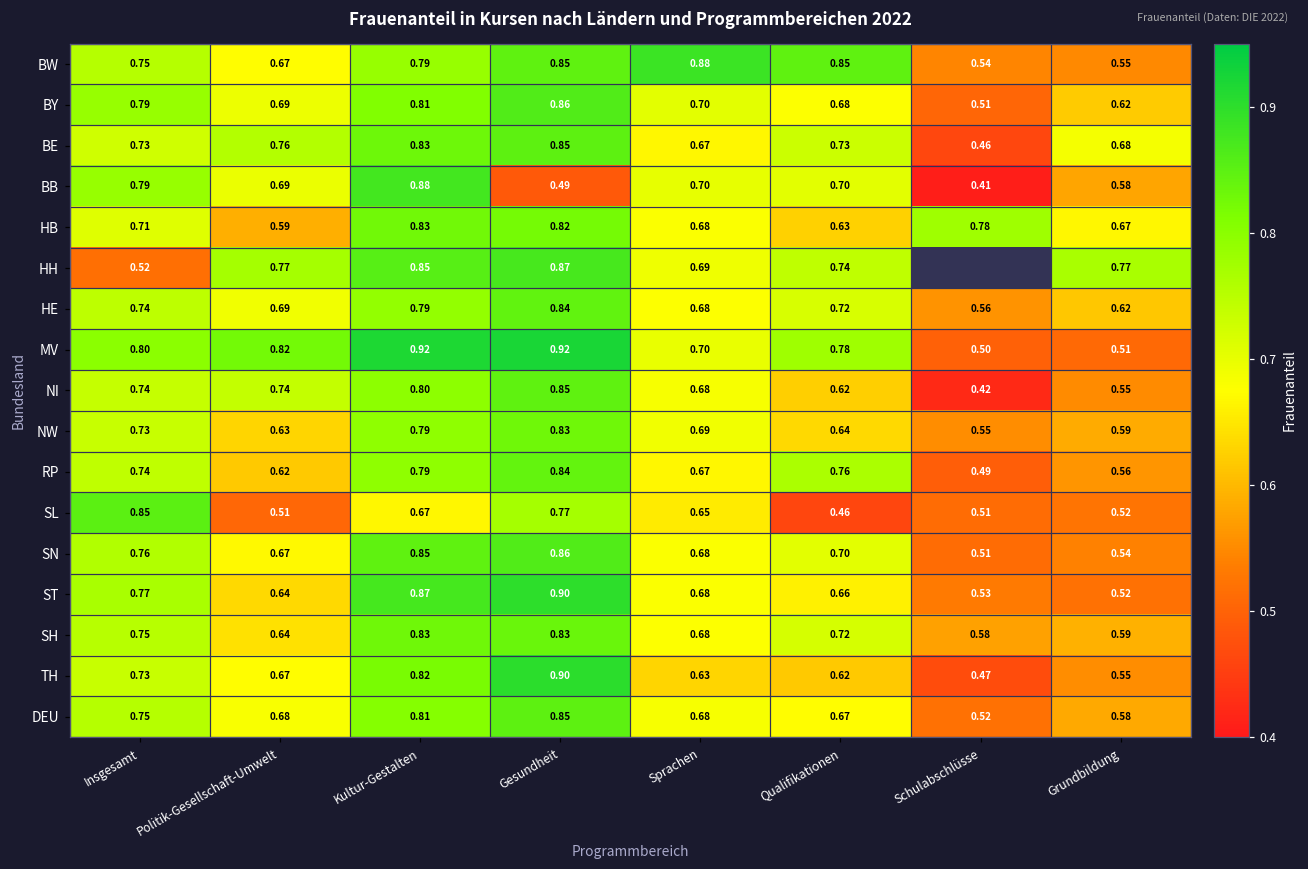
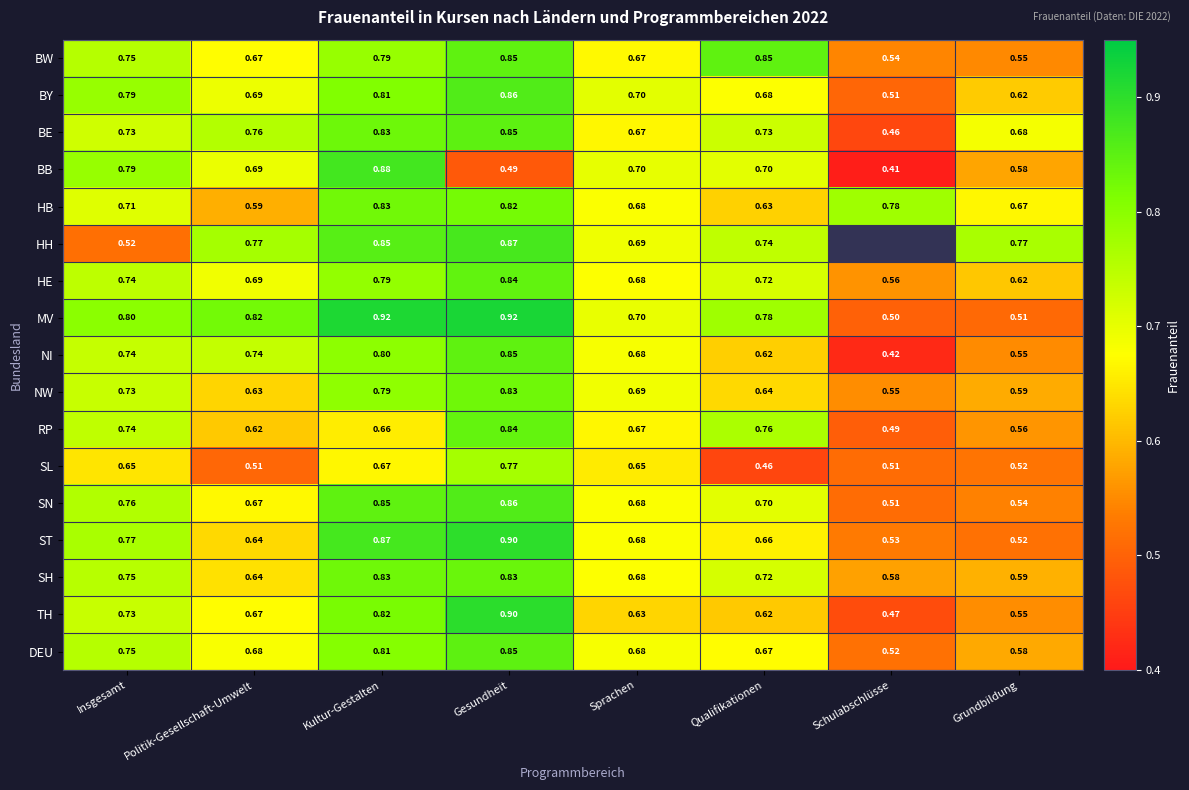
  {
    "BW": {
      "Insgesamt": 0.75,
      "Politik-Gesellschaft-Umwelt": 0.67,
      "Kultur-Gestalten": 0.79,
      "Gesundheit": 0.85,
-     "Sprachen": 0.88,
+     "Sprachen": 0.67,
      "Qualifikationen": 0.85,
      "Schulabschlüsse": 0.54,
      "Grundbildung": 0.55
    },
    "BY": {
      "Insgesamt": 0.79,
      "Politik-Gesellschaft-Umwelt": 0.69,
      "Kultur-Gestalten": 0.81,
      "Gesundheit": 0.86,
      "Sprachen": 0.70,
      "Qualifikationen": 0.68,
      "Schulabschlüsse": 0.51,
      "Grundbildung": 0.62
    },
    "BE": {
      "Insgesamt": 0.73,
      "Politik-Gesellschaft-Umwelt": 0.76,
      "Kultur-Gestalten": 0.83,
      "Gesundheit": 0.85,
      "Sprachen": 0.67,
      "Qualifikationen": 0.73,
      "Schulabschlüsse": 0.46,
      "Grundbildung": 0.68
    },
    "BB": {
      "Insgesamt": 0.79,
      "Politik-Gesellschaft-Umwelt": 0.69,
      "Kultur-Gestalten": 0.88,
      "Gesundheit": 0.49,
      "Sprachen": 0.70,
      "Qualifikationen": 0.70,
      "Schulabschlüsse": 0.41,
      "Grundbildung": 0.58
    },
    "HB": {
      "Insgesamt": 0.71,
      "Politik-Gesellschaft-Umwelt": 0.59,
      "Kultur-Gestalten": 0.83,
      "Gesundheit": 0.82,
      "Sprachen": 0.68,
      "Qualifikationen": 0.63,
      "Schulabschlüsse": 0.78,
      "Grundbildung": 0.67
    },
    "HH": {
      "Insgesamt": 0.52,
      "Politik-Gesellschaft-Umwelt": 0.77,
      "Kultur-Gestalten": 0.85,
      "Gesundheit": 0.87,
      "Sprachen": 0.69,
      "Qualifikationen": 0.74,
      "Grundbildung": 0.77
    },
    "HE": {
      "Insgesamt": 0.74,
      "Politik-Gesellschaft-Umwelt": 0.69,
      "Kultur-Gestalten": 0.79,
      "Gesundheit": 0.84,
      "Sprachen": 0.68,
      "Qualifikationen": 0.72,
      "Schulabschlüsse": 0.56,
      "Grundbildung": 0.62
    },
    "MV": {
      "Insgesamt": 0.80,
      "Politik-Gesellschaft-Umwelt": 0.82,
      "Kultur-Gestalten": 0.92,
      "Gesundheit": 0.92,
      "Sprachen": 0.70,
      "Qualifikationen": 0.78,
      "Schulabschlüsse": 0.50,
      "Grundbildung": 0.51
    },
    "NI": {
      "Insgesamt": 0.74,
      "Politik-Gesellschaft-Umwelt": 0.74,
      "Kultur-Gestalten": 0.80,
      "Gesundheit": 0.85,
      "Sprachen": 0.68,
      "Qualifikationen": 0.62,
      "Schulabschlüsse": 0.42,
      "Grundbildung": 0.55
    },
    "NW": {
      "Insgesamt": 0.73,
      "Politik-Gesellschaft-Umwelt": 0.63,
      "Kultur-Gestalten": 0.79,
      "Gesundheit": 0.83,
      "Sprachen": 0.69,
      "Qualifikationen": 0.64,
      "Schulabschlüsse": 0.55,
      "Grundbildung": 0.59
    },
    "RP": {
      "Insgesamt": 0.74,
      "Politik-Gesellschaft-Umwelt": 0.62,
-     "Kultur-Gestalten": 0.79,
+     "Kultur-Gestalten": 0.66,
      "Gesundheit": 0.84,
      "Sprachen": 0.67,
      "Qualifikationen": 0.76,
      "Schulabschlüsse": 0.49,
      "Grundbildung": 0.56
    },
    "SL": {
-     "Insgesamt": 0.85,
+     "Insgesamt": 0.65,
      "Politik-Gesellschaft-Umwelt": 0.51,
      "Kultur-Gestalten": 0.67,
      "Gesundheit": 0.77,
      "Sprachen": 0.65,
      "Qualifikationen": 0.46,
      "Schulabschlüsse": 0.51,
      "Grundbildung": 0.52
    },
    "SN": {
      "Insgesamt": 0.76,
      "Politik-Gesellschaft-Umwelt": 0.67,
      "Kultur-Gestalten": 0.85,
      "Gesundheit": 0.86,
      "Sprachen": 0.68,
      "Qualifikationen": 0.70,
      "Schulabschlüsse": 0.51,
      "Grundbildung": 0.54
    },
    "ST": {
      "Insgesamt": 0.77,
      "Politik-Gesellschaft-Umwelt": 0.64,
      "Kultur-Gestalten": 0.87,
      "Gesundheit": 0.90,
      "Sprachen": 0.68,
      "Qualifikationen": 0.66,
      "Schulabschlüsse": 0.53,
      "Grundbildung": 0.52
    },
    "SH": {
      "Insgesamt": 0.75,
      "Politik-Gesellschaft-Umwelt": 0.64,
      "Kultur-Gestalten": 0.83,
      "Gesundheit": 0.83,
      "Sprachen": 0.68,
      "Qualifikationen": 0.72,
      "Schulabschlüsse": 0.58,
      "Grundbildung": 0.59
    },
    "TH": {
      "Insgesamt": 0.73,
      "Politik-Gesellschaft-Umwelt": 0.67,
      "Kultur-Gestalten": 0.82,
      "Gesundheit": 0.90,
      "Sprachen": 0.63,
      "Qualifikationen": 0.62,
      "Schulabschlüsse": 0.47,
      "Grundbildung": 0.55
    },
    "DEU": {
      "Insgesamt": 0.75,
      "Politik-Gesellschaft-Umwelt": 0.68,
      "Kultur-Gestalten": 0.81,
      "Gesundheit": 0.85,
      "Sprachen": 0.68,
      "Qualifikationen": 0.67,
      "Schulabschlüsse": 0.52,
      "Grundbildung": 0.58
    }
  }
